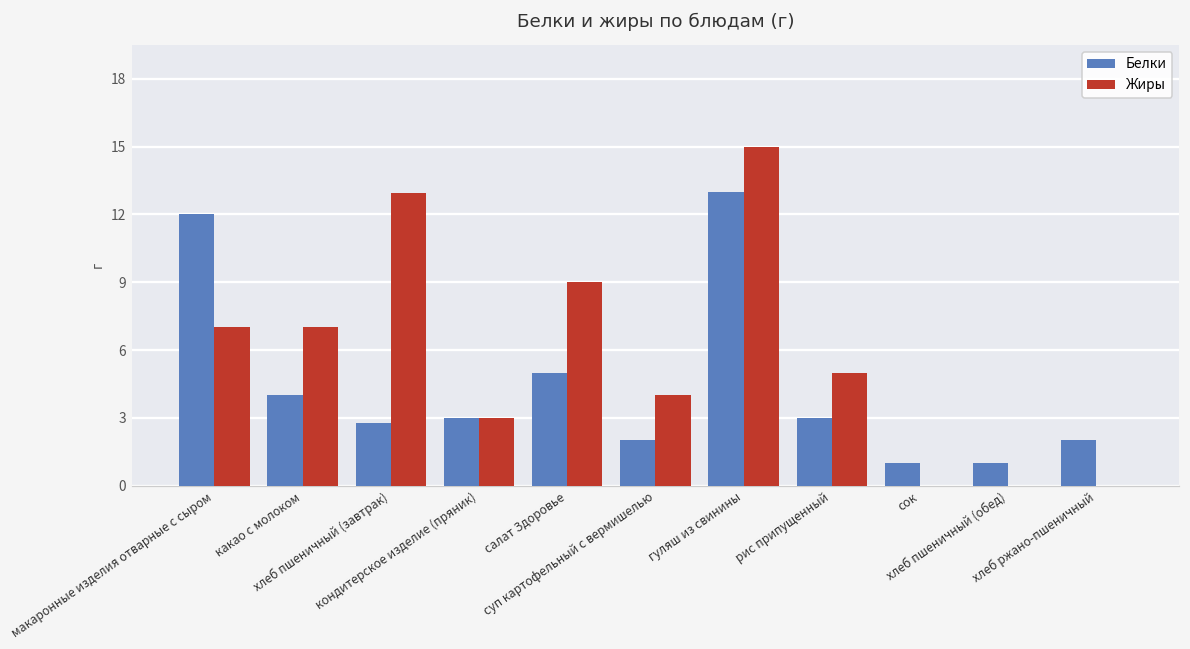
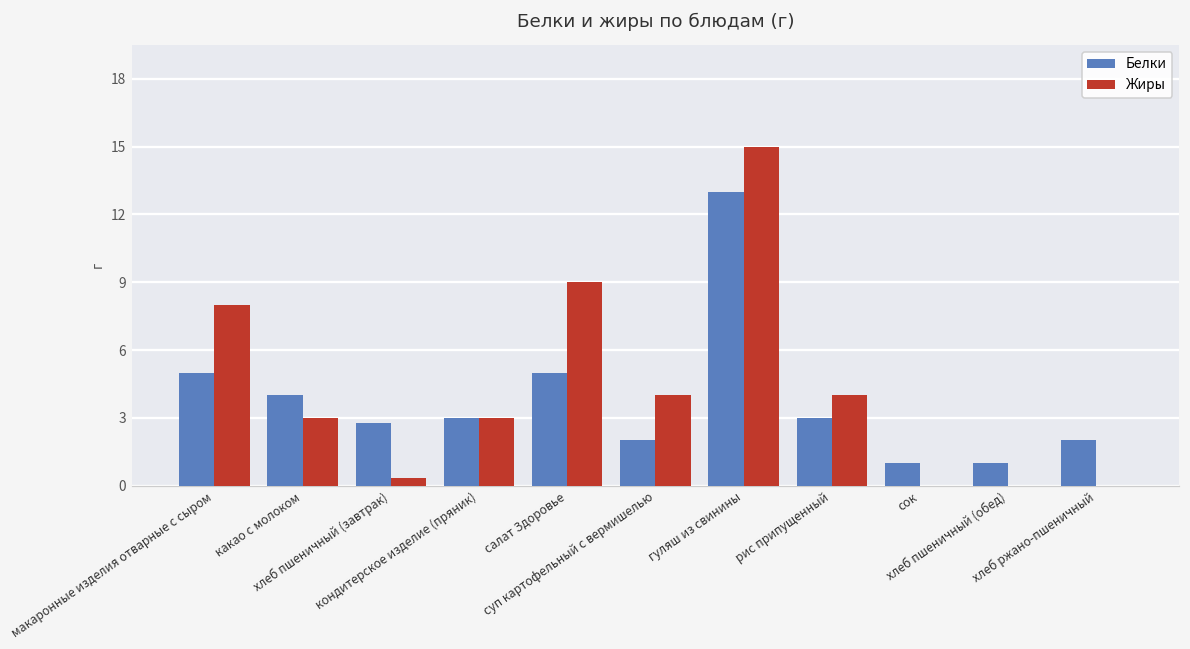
  {
    "Белки": {
-     "макаронные изделия отварные с сыром": 12,
+     "макаронные изделия отварные с сыром": 5,
      "какао с молоком": 4,
      "хлеб пшеничный (завтрак)": 2.8,
      "кондитерское изделие (пряник)": 3,
      "салат Здоровье": 5,
      "суп картофельный с вермишелью": 2,
      "гуляш из свинины": 13,
      "рис припущенный": 3,
      "сок": 1,
      "хлеб пшеничный (обед)": 1,
      "хлеб ржано-пшеничный": 2
    },
    "Жиры": {
-     "макаронные изделия отварные с сыром": 7,
-     "какао с молоком": 7,
-     "хлеб пшеничный (завтрак)": 13.0,
+     "макаронные изделия отварные с сыром": 8,
+     "какао с молоком": 3,
+     "хлеб пшеничный (завтрак)": 0.3,
      "кондитерское изделие (пряник)": 3.0,
      "салат Здоровье": 9.0,
      "суп картофельный с вермишелью": 4.0,
      "гуляш из свинины": 15.0,
-     "рис припущенный": 5,
+     "рис припущенный": 4,
      "сок": 0.0,
      "хлеб пшеничный (обед)": 0.0,
      "хлеб ржано-пшеничный": 0.0
    }
  }
